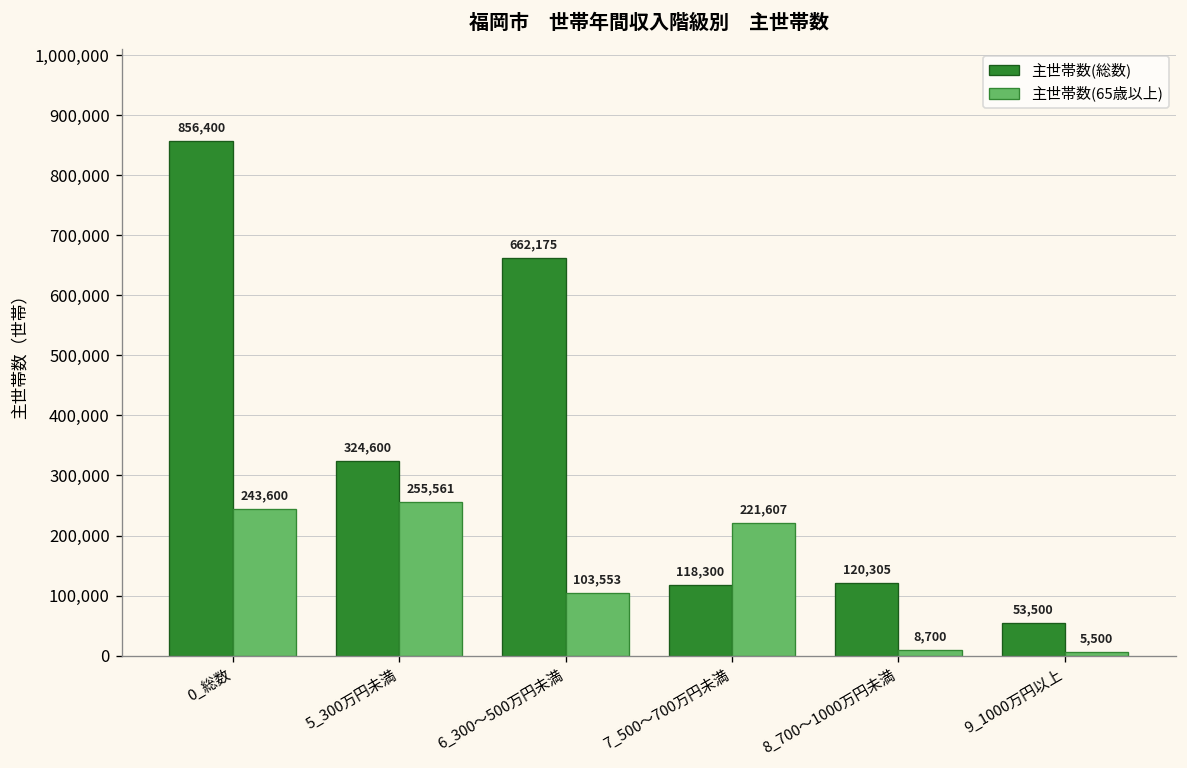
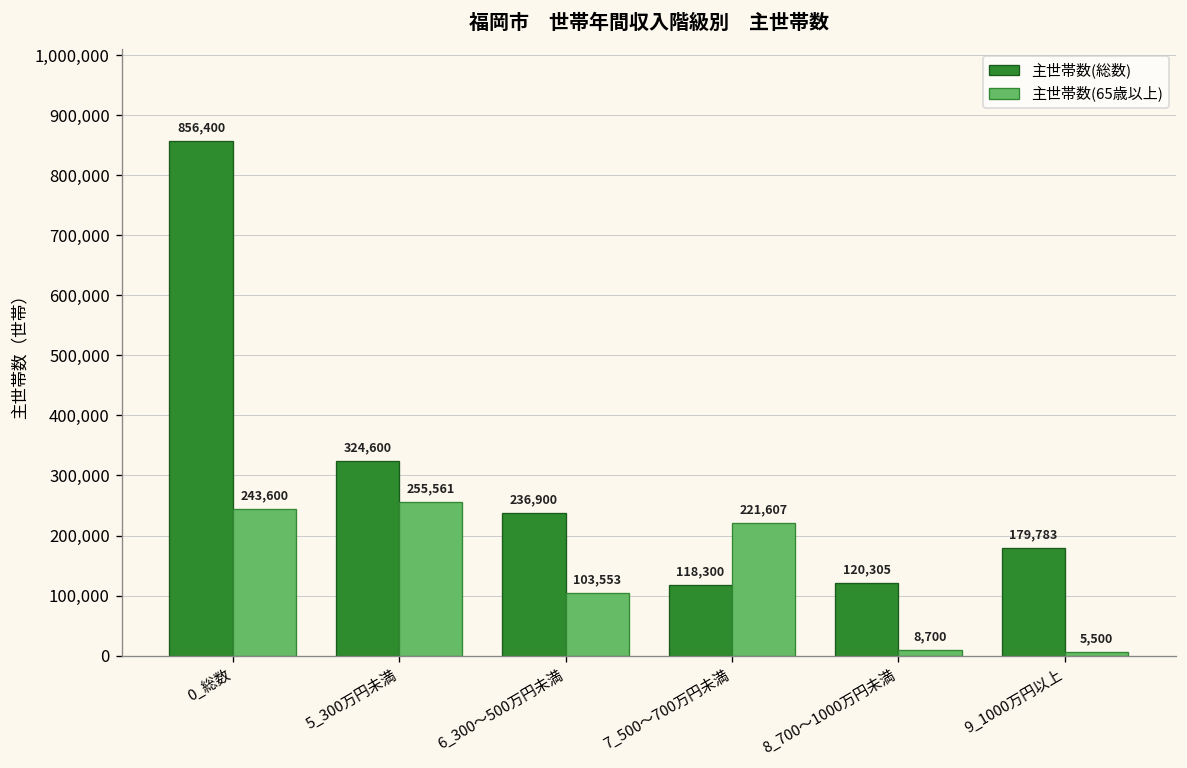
  {
    "主世帯数(総数)": {
      "0_総数": "856,400",
      "5_300万円未満": "324,600",
-     "6_300～500万円未満": "662,175",
+     "6_300～500万円未満": "236,900",
      "7_500～700万円未満": "118,300",
      "8_700～1000万円未満": "120,305",
-     "9_1000万円以上": "53,500"
+     "9_1000万円以上": "179,783"
    },
    "主世帯数(65歳以上)": {
      "0_総数": "243,600",
      "5_300万円未満": "255,561",
      "6_300～500万円未満": "103,553",
      "7_500～700万円未満": "221,607",
      "8_700～1000万円未満": "8,700",
      "9_1000万円以上": "5,500"
    }
  }
